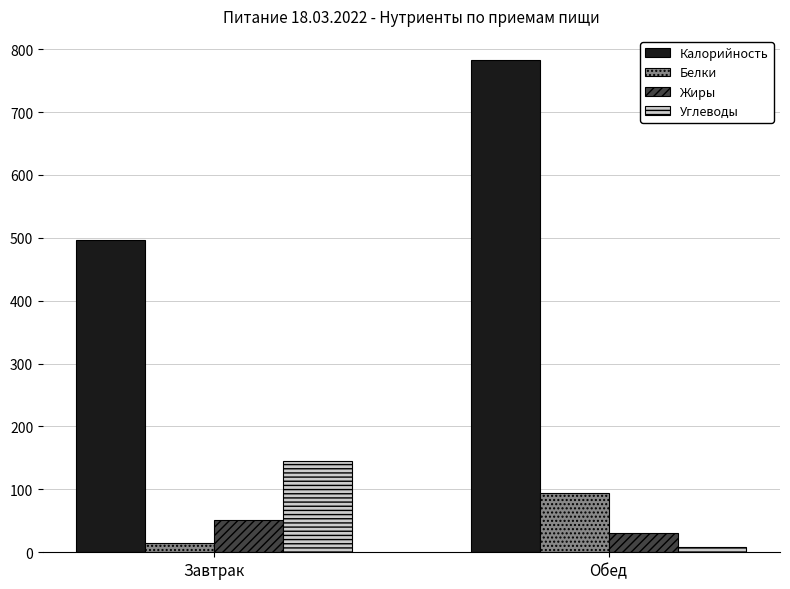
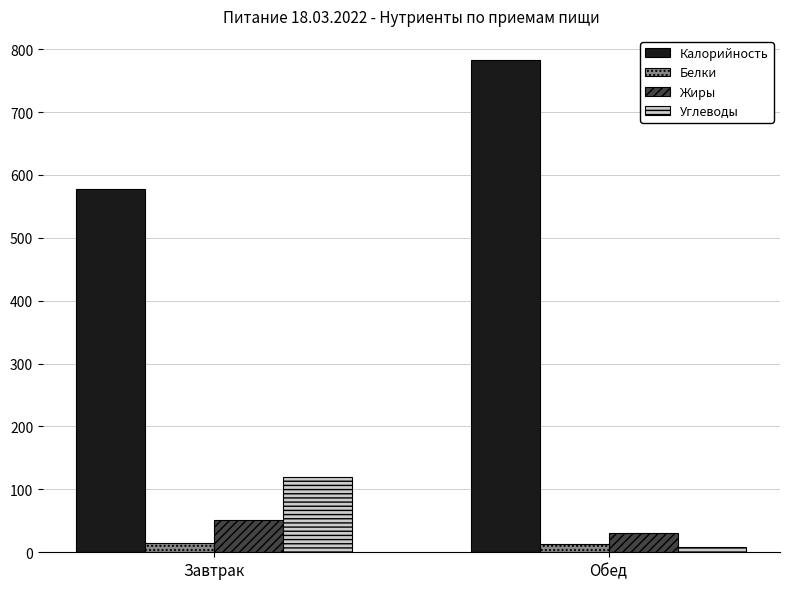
  {
    "Калорийность": {
-     "Завтрак": 500,
+     "Завтрак": 580,
      "Обед": 780
    },
    "Белки": {
      "Завтрак": 10,
-     "Обед": 100
+     "Обед": 10
    },
    "Жиры": {
      "Завтрак": 50,
      "Обед": 30
    },
    "Углеводы": {
-     "Завтрак": 150,
+     "Завтрак": 120,
      "Обед": 10
    }
  }
